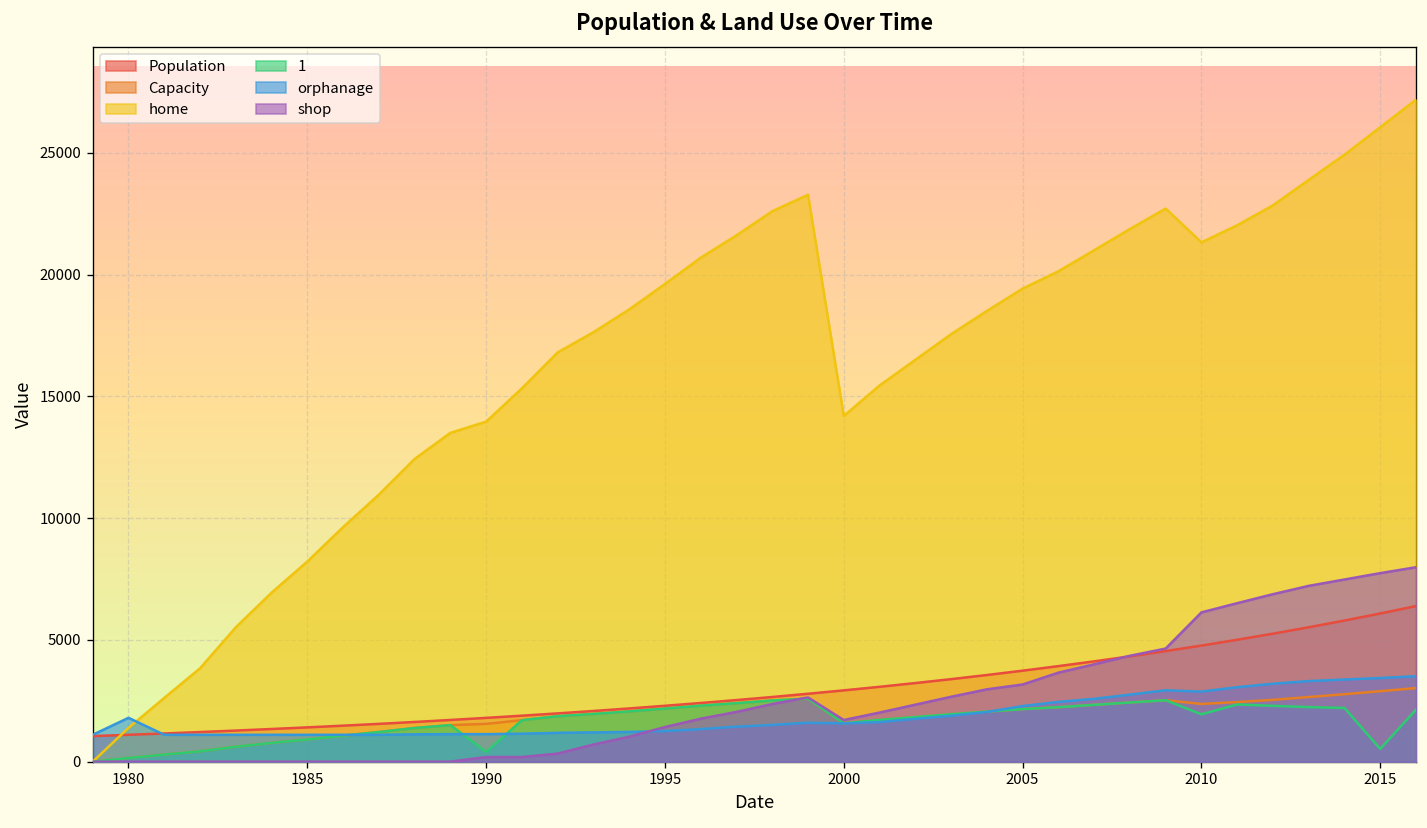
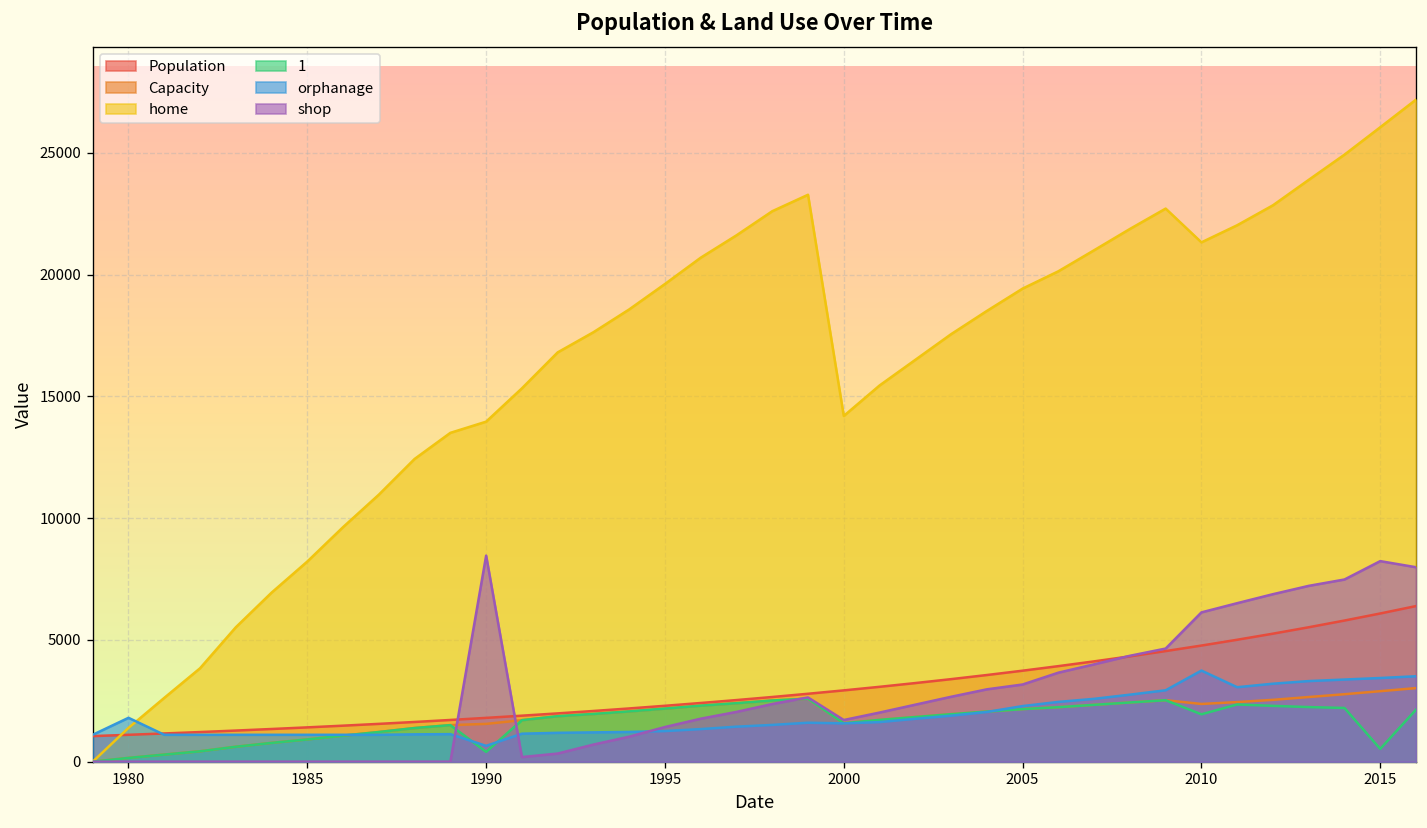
  {
    "home": {
      "1980": 1400,
      "1985": 8200,
      "1990": 14000,
      "1995": 19600,
      "2000": 14200,
      "2005": 19400,
      "2010": 21300,
      "2015": 26000
    },
    "1": {
      "1990": 400,
      "2010": 1900,
      "2015": 500
    },
    "orphanage": {
      "1980": 1800,
      "1985": 1100,
-     "1990": 1100,
+     "1990": 700,
      "1995": 1300,
-     "2010": 2900,
+     "2010": 3700,
      "2015": 3400
    },
    "shop": {
      "1980": 0,
      "1985": 0,
-     "1990": 200,
+     "1990": 8500,
      "1995": 1400,
      "2000": 1700,
      "2005": 3200,
      "2010": 6100,
-     "2015": 7700
+     "2015": 8200
    }
  }
